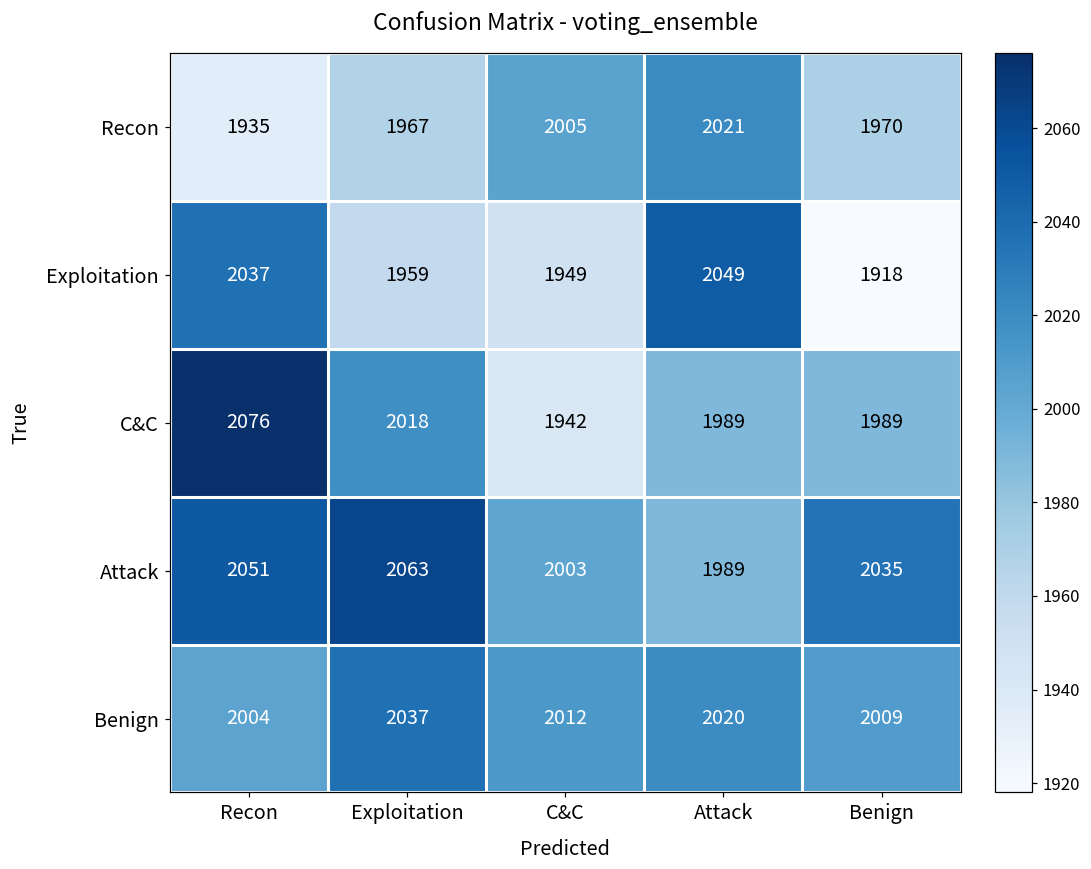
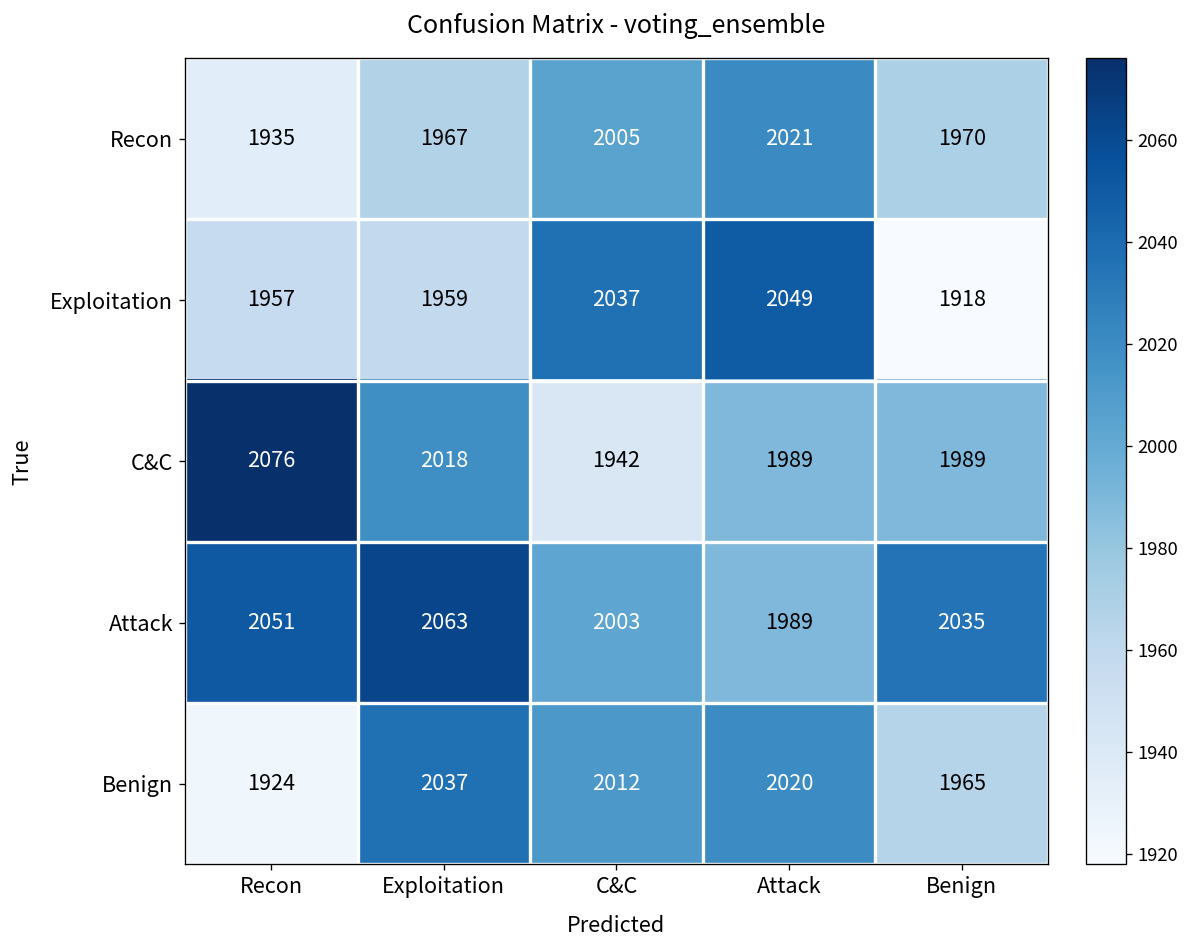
  {
    "Recon": {
      "Recon": 1935,
      "Exploitation": 1967,
      "C&C": 2005,
      "Attack": 2021,
      "Benign": 1970
    },
    "Exploitation": {
-     "Recon": 2037,
+     "Recon": 1957,
      "Exploitation": 1959,
-     "C&C": 1949,
+     "C&C": 2037,
      "Attack": 2049,
      "Benign": 1918
    },
    "C&C": {
      "Recon": 2076,
      "Exploitation": 2018,
      "C&C": 1942,
      "Attack": 1989,
      "Benign": 1989
    },
    "Attack": {
      "Recon": 2051,
      "Exploitation": 2063,
      "C&C": 2003,
      "Attack": 1989,
      "Benign": 2035
    },
    "Benign": {
-     "Recon": 2004,
+     "Recon": 1924,
      "Exploitation": 2037,
      "C&C": 2012,
      "Attack": 2020,
-     "Benign": 2009
+     "Benign": 1965
    }
  }
